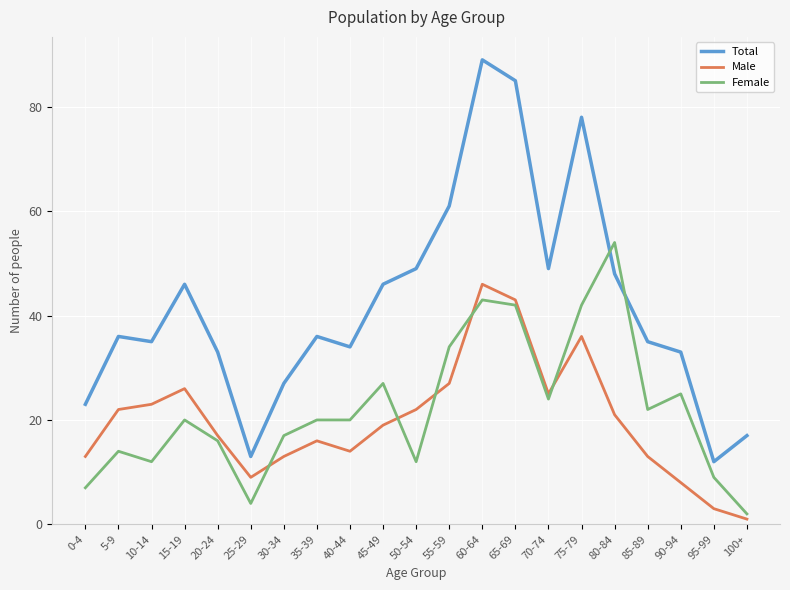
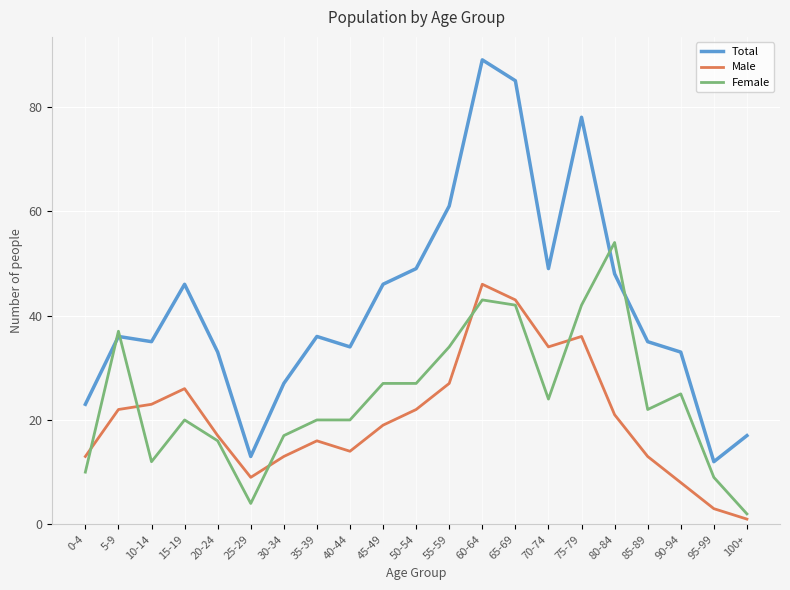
  {
    "Total": {
      "0-4": 23,
      "5-9": 36,
      "10-14": 35,
      "15-19": 46,
      "20-24": 33,
      "25-29": 13,
      "30-34": 27,
      "35-39": 36,
      "40-44": 34,
      "45-49": 46,
      "50-54": 49,
      "55-59": 61,
      "60-64": 89,
      "65-69": 85,
      "70-74": 49,
      "75-79": 78,
      "80-84": 48,
      "85-89": 35,
      "90-94": 33,
      "95-99": 12,
      "100+": 17
    },
    "Male": {
      "0-4": 13,
      "5-9": 22,
      "10-14": 23,
      "15-19": 26,
      "20-24": 17,
      "25-29": 9,
      "30-34": 13,
      "35-39": 16,
      "40-44": 14,
      "45-49": 19,
      "50-54": 22,
      "55-59": 27,
      "60-64": 46,
      "65-69": 43,
-     "70-74": 25,
+     "70-74": 34,
      "75-79": 36,
      "80-84": 21,
      "85-89": 13,
      "90-94": 8,
      "95-99": 3,
      "100+": 1
    },
    "Female": {
-     "0-4": 7,
-     "5-9": 14,
+     "0-4": 10,
+     "5-9": 37,
      "10-14": 12,
      "15-19": 20,
      "20-24": 16,
      "25-29": 4,
      "30-34": 17,
      "35-39": 20,
      "40-44": 20,
      "45-49": 27,
-     "50-54": 12,
+     "50-54": 27,
      "55-59": 34,
      "60-64": 43,
      "65-69": 42,
      "70-74": 24,
      "75-79": 42,
      "80-84": 54,
      "85-89": 22,
      "90-94": 25,
      "95-99": 9,
      "100+": 2
    }
  }
